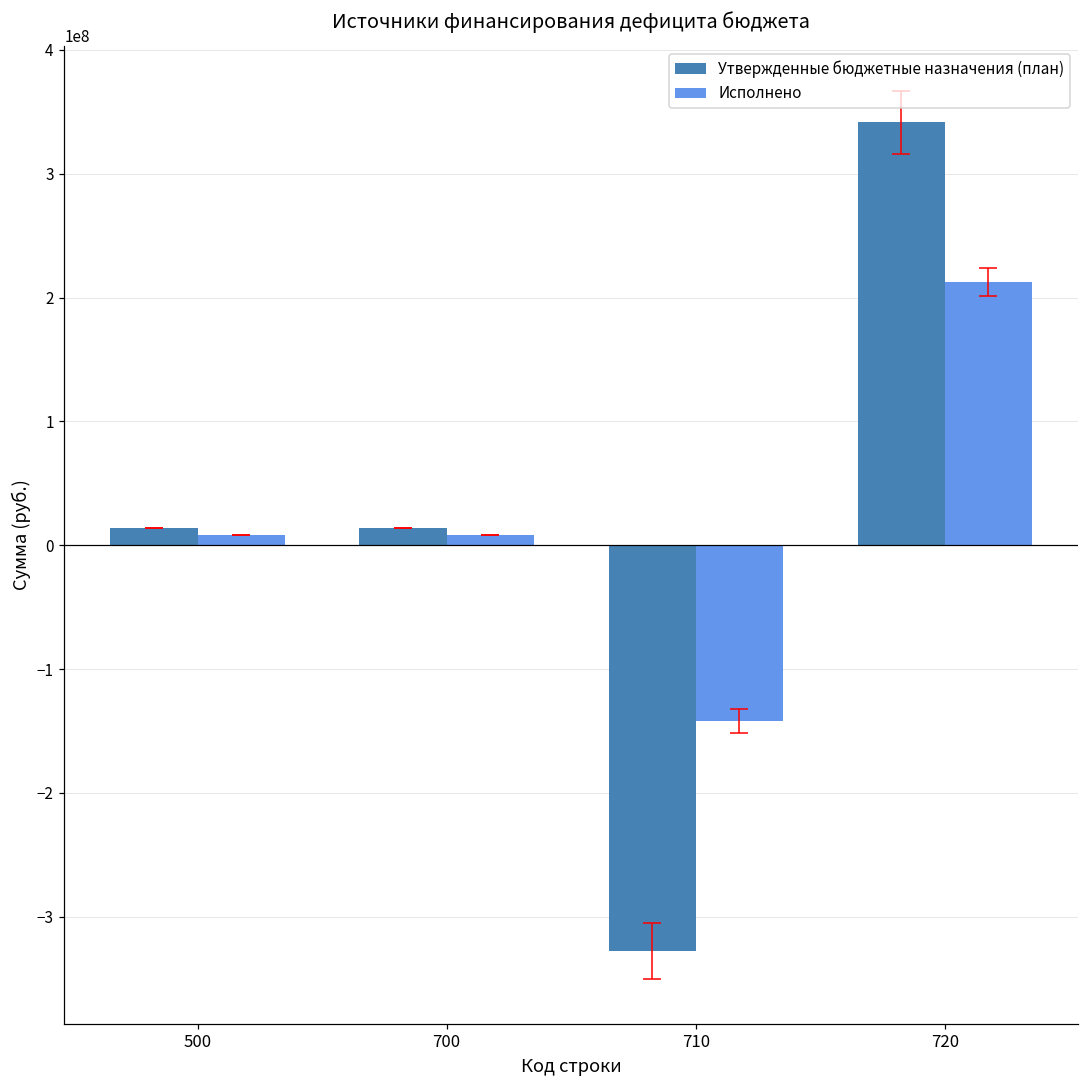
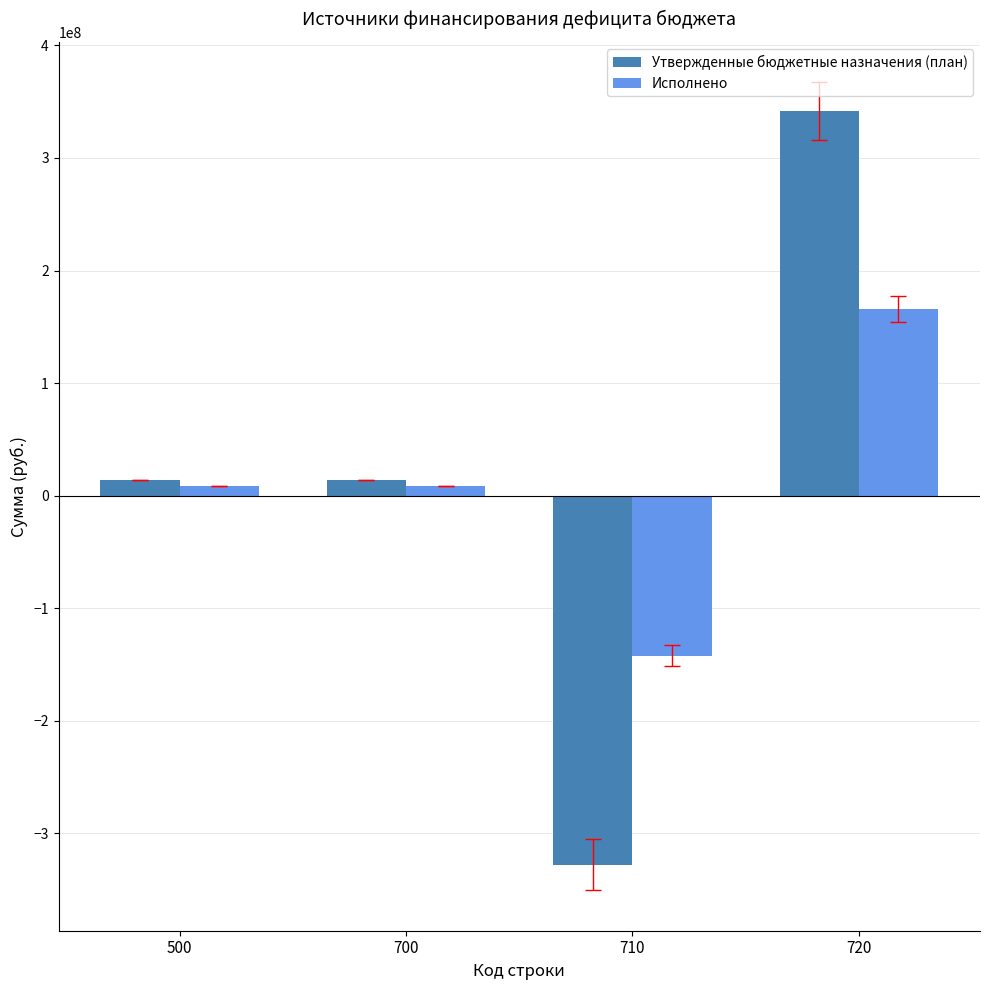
  {
    "Исполнено": {
      "500": 8000000,
      "700": 8000000,
      "710": -142000000,
-     "720": 213000000
+     "720": 166000000
    }
  }
